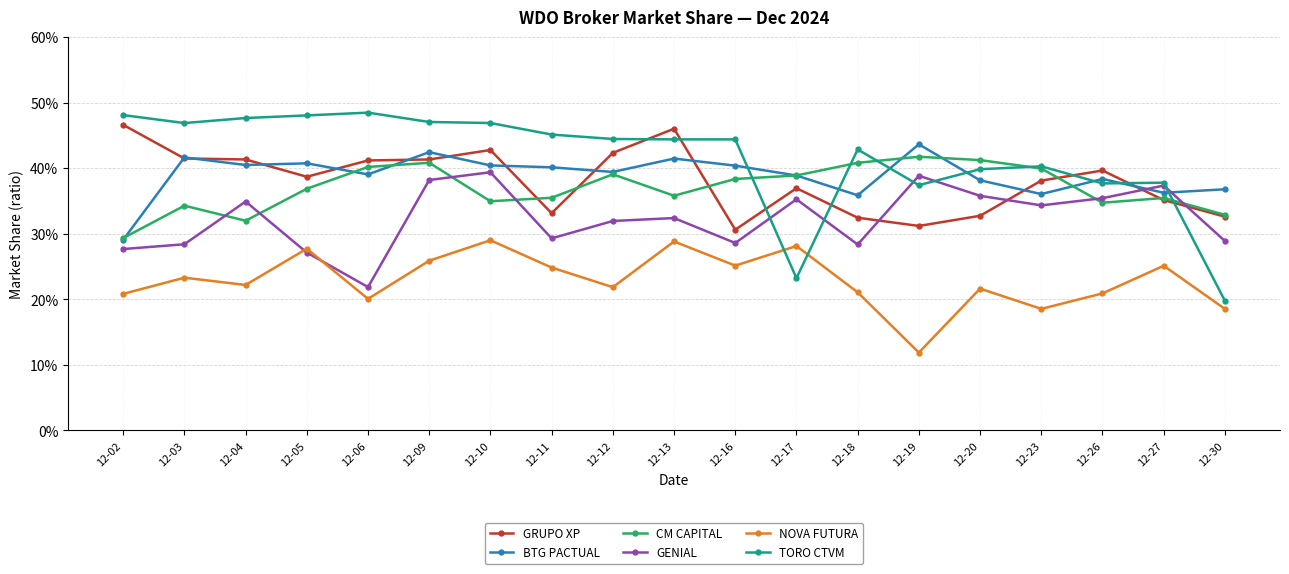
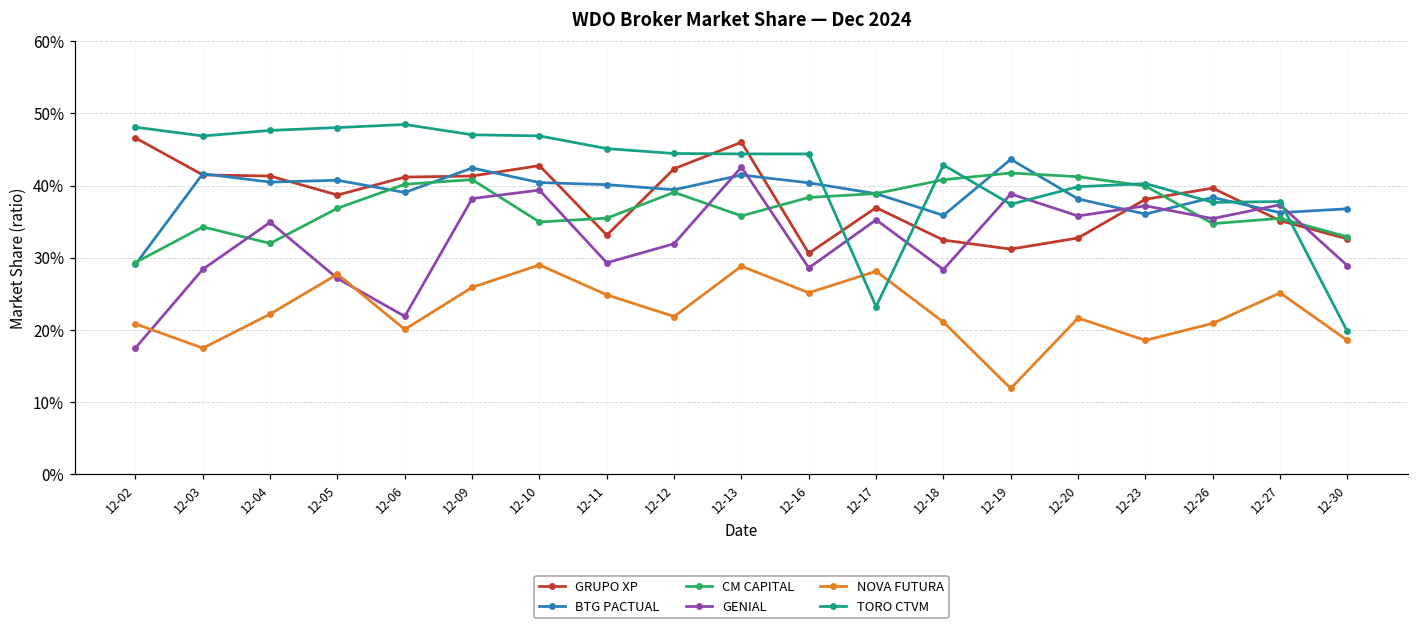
  {
    "GRUPO XP": {
      "12-02": "47%",
      "12-04": "41%",
      "12-05": "39%",
      "12-06": "41%",
      "12-09": "41%",
      "12-10": "43%",
      "12-11": "33%",
      "12-12": "42%",
      "12-13": "46%",
      "12-16": "31%",
      "12-17": "37%",
      "12-18": "32%",
      "12-19": "31%",
      "12-20": "33%",
      "12-23": "38%",
      "12-26": "40%"
    },
    "BTG PACTUAL": {
      "12-04": "40%",
      "12-05": "41%",
      "12-06": "39%",
      "12-09": "42%",
      "12-10": "40%",
      "12-11": "40%",
      "12-13": "41%",
      "12-16": "40%",
      "12-18": "36%",
      "12-19": "44%",
      "12-20": "38%",
      "12-23": "36%",
      "12-26": "38%",
      "12-27": "36%",
      "12-30": "37%"
    },
    "GENIAL": {
-     "12-02": "28%",
+     "12-02": "17%",
      "12-03": "28%",
      "12-04": "35%",
      "12-05": "27%",
      "12-06": "22%",
      "12-09": "38%",
      "12-10": "39%",
      "12-11": "29%",
      "12-12": "32%",
-     "12-13": "32%",
+     "12-13": "43%",
      "12-16": "29%",
      "12-17": "35%",
      "12-18": "28%",
      "12-19": "39%",
      "12-20": "36%",
-     "12-23": "34%",
+     "12-23": "37%",
      "12-26": "35%",
      "12-27": "37%",
      "12-30": "29%"
    },
    "NOVA FUTURA": {
      "12-02": "21%",
-     "12-03": "23%",
+     "12-03": "17%",
      "12-04": "22%",
      "12-05": "28%",
      "12-06": "20%",
      "12-09": "26%",
      "12-10": "29%",
      "12-11": "25%",
      "12-12": "22%",
      "12-13": "29%",
      "12-16": "25%",
      "12-17": "28%",
      "12-18": "21%",
      "12-19": "12%",
      "12-20": "22%",
      "12-23": "19%",
      "12-26": "21%",
      "12-27": "25%",
      "12-30": "19%"
    }
  }
